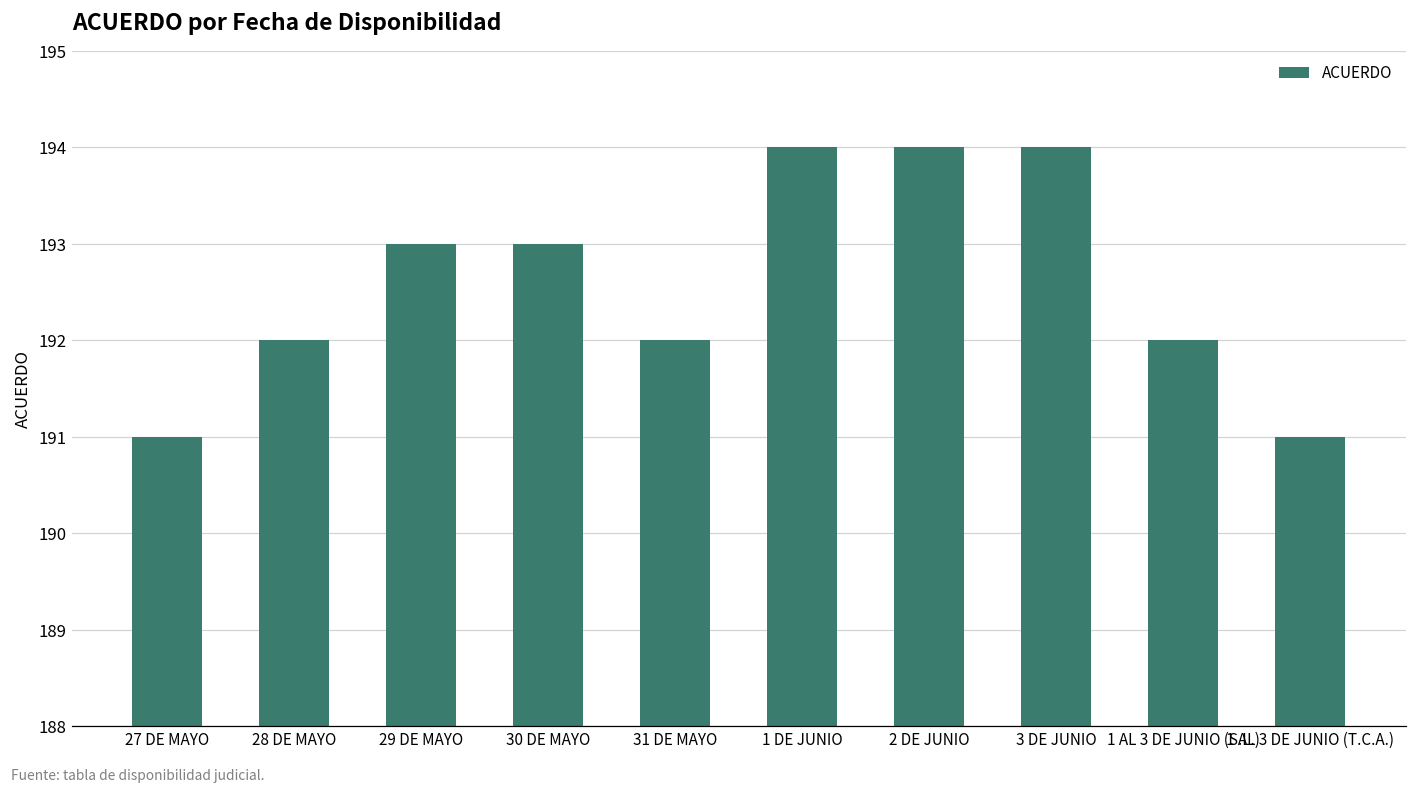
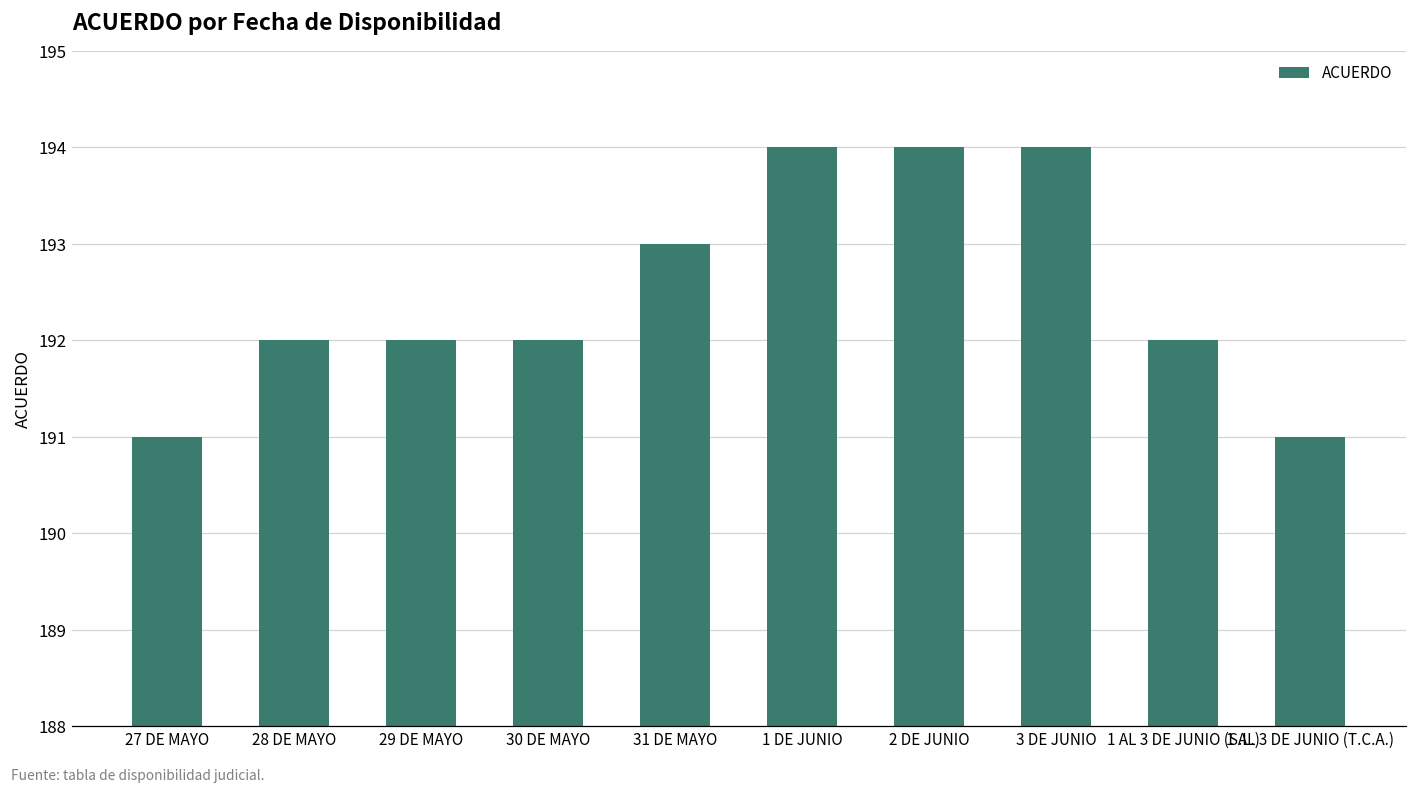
  {
    "27 DE MAYO": 191,
    "28 DE MAYO": 192,
-   "29 DE MAYO": 193,
-   "30 DE MAYO": 193,
-   "31 DE MAYO": 192,
+   "29 DE MAYO": 192,
+   "30 DE MAYO": 192,
+   "31 DE MAYO": 193,
    "1 DE JUNIO": 194,
    "2 DE JUNIO": 194,
    "3 DE JUNIO": 194
  }
